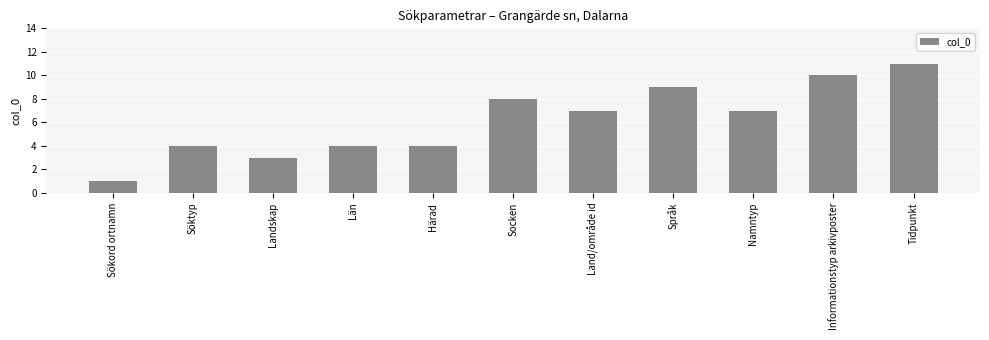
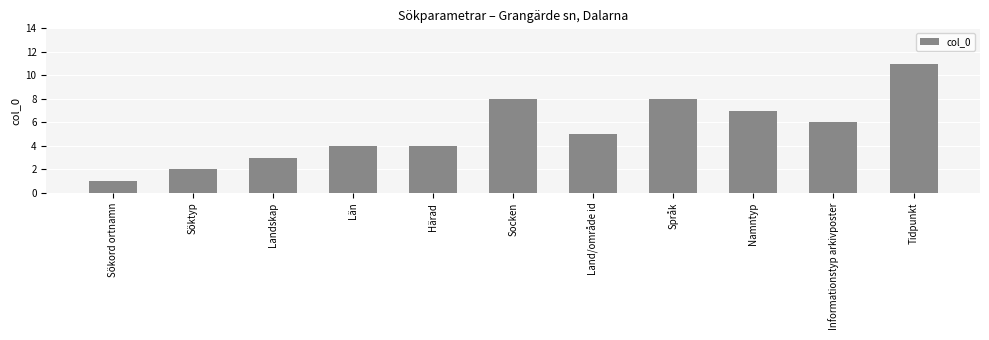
  {
    "Sökord ortnamn": 1,
-   "Söktyp": 4,
+   "Söktyp": 2,
    "Landskap": 3,
    "Län": 4,
    "Härad": 4,
    "Socken": 8,
-   "Land/område id": 7,
-   "Språk": 9,
+   "Land/område id": 5,
+   "Språk": 8,
    "Namntyp": 7,
-   "Informationstyp arkivposter": 10,
+   "Informationstyp arkivposter": 6,
    "Tidpunkt": 11
  }
